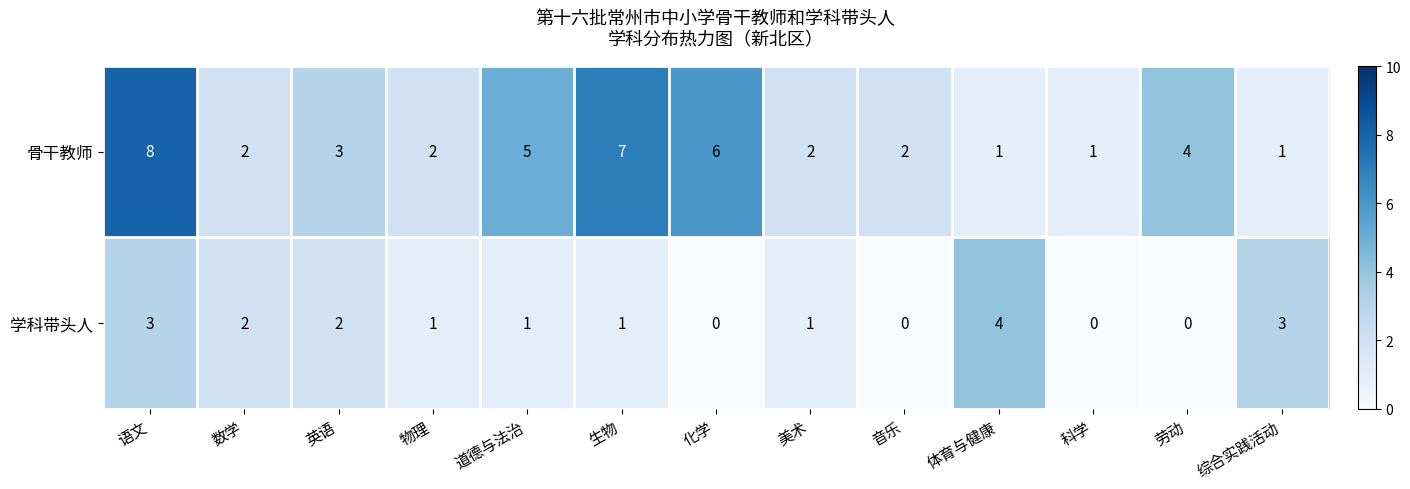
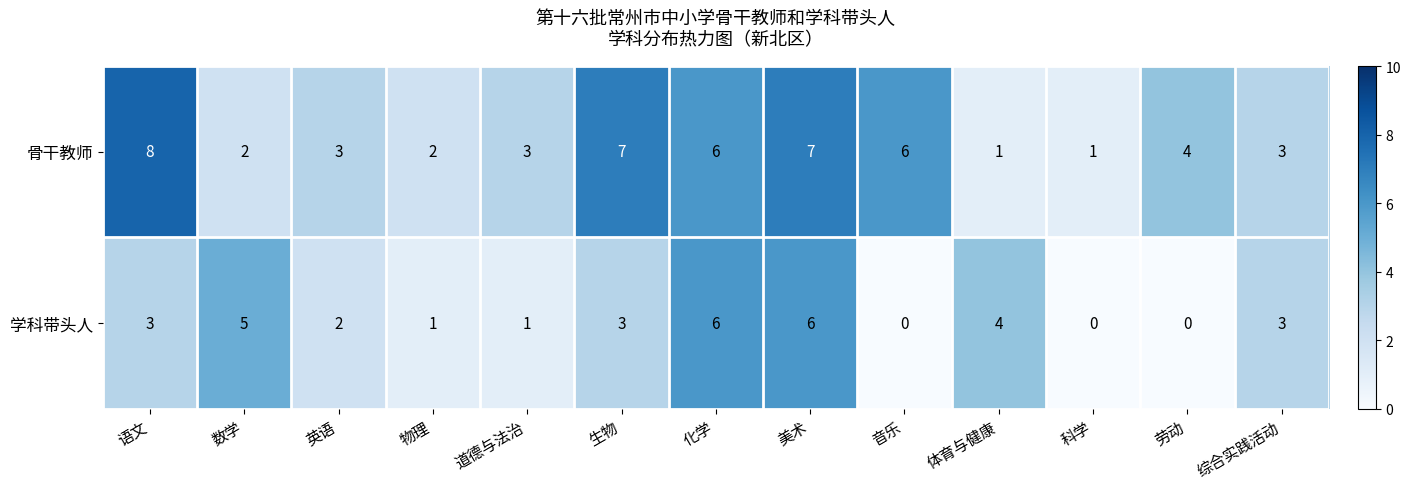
  {
    "骨干教师": {
      "语文": 8,
      "数学": 2,
      "英语": 3,
      "物理": 2,
-     "道德与法治": 5,
+     "道德与法治": 3,
      "生物": 7,
      "化学": 6,
-     "美术": 2,
-     "音乐": 2,
+     "美术": 7,
+     "音乐": 6,
      "体育与健康": 1,
      "科学": 1,
      "劳动": 4,
-     "综合实践活动": 1
+     "综合实践活动": 3
    },
    "学科带头人": {
      "语文": 3,
-     "数学": 2,
+     "数学": 5,
      "英语": 2,
      "物理": 1,
      "道德与法治": 1,
-     "生物": 1,
-     "化学": 0,
-     "美术": 1,
+     "生物": 3,
+     "化学": 6,
+     "美术": 6,
      "音乐": 0,
      "体育与健康": 4,
      "科学": 0,
      "劳动": 0,
      "综合实践活动": 3
    }
  }
